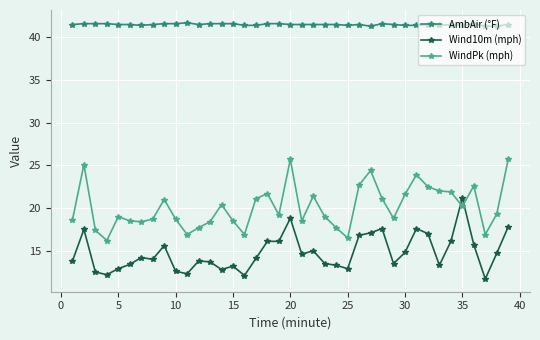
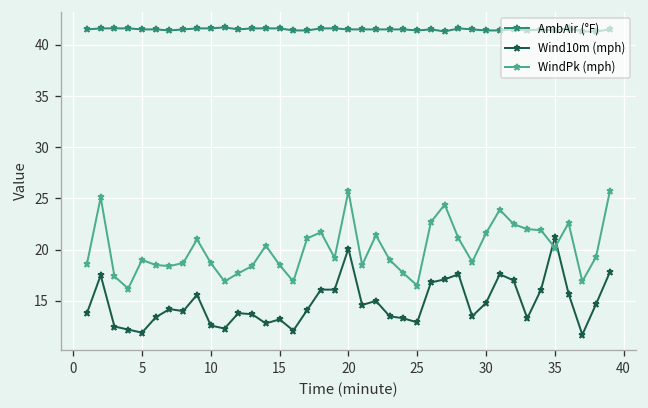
  {
    "Wind10m (mph)": {
-     "5": 13,
+     "5": 12,
      "10": 13,
      "15": 13,
-     "20": 19,
+     "20": 20,
      "25": 13,
      "30": 15,
      "35": 21
    }
  }
